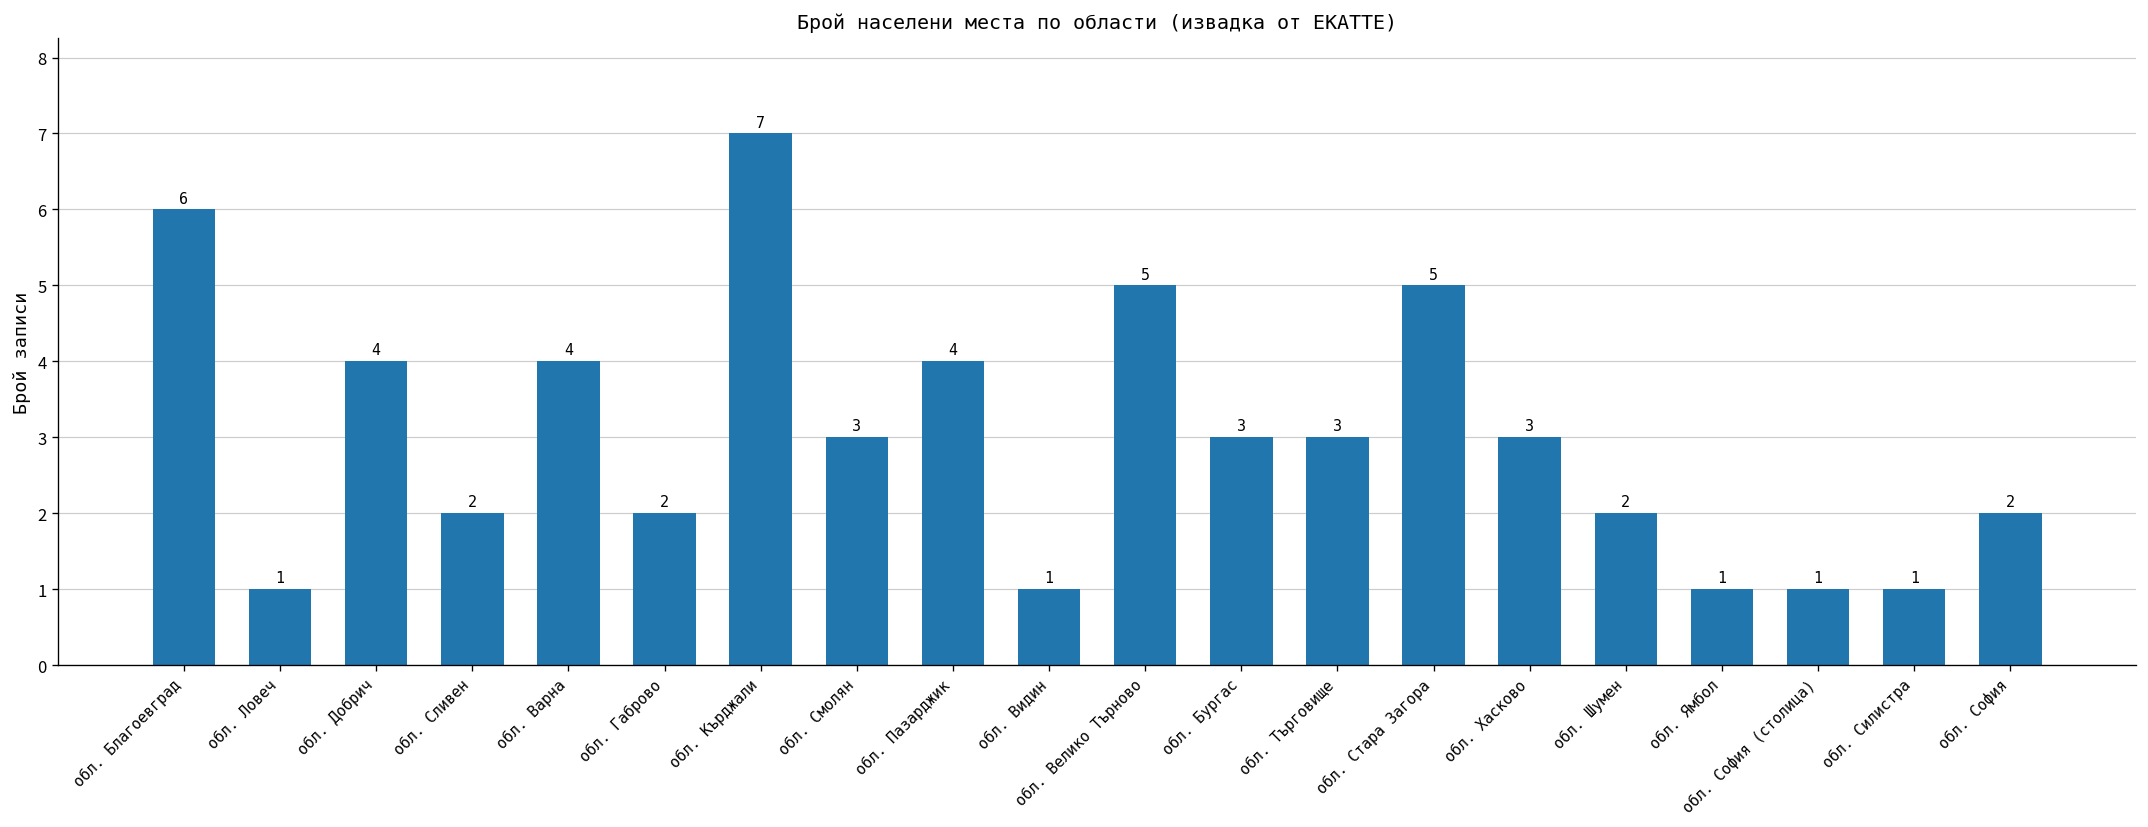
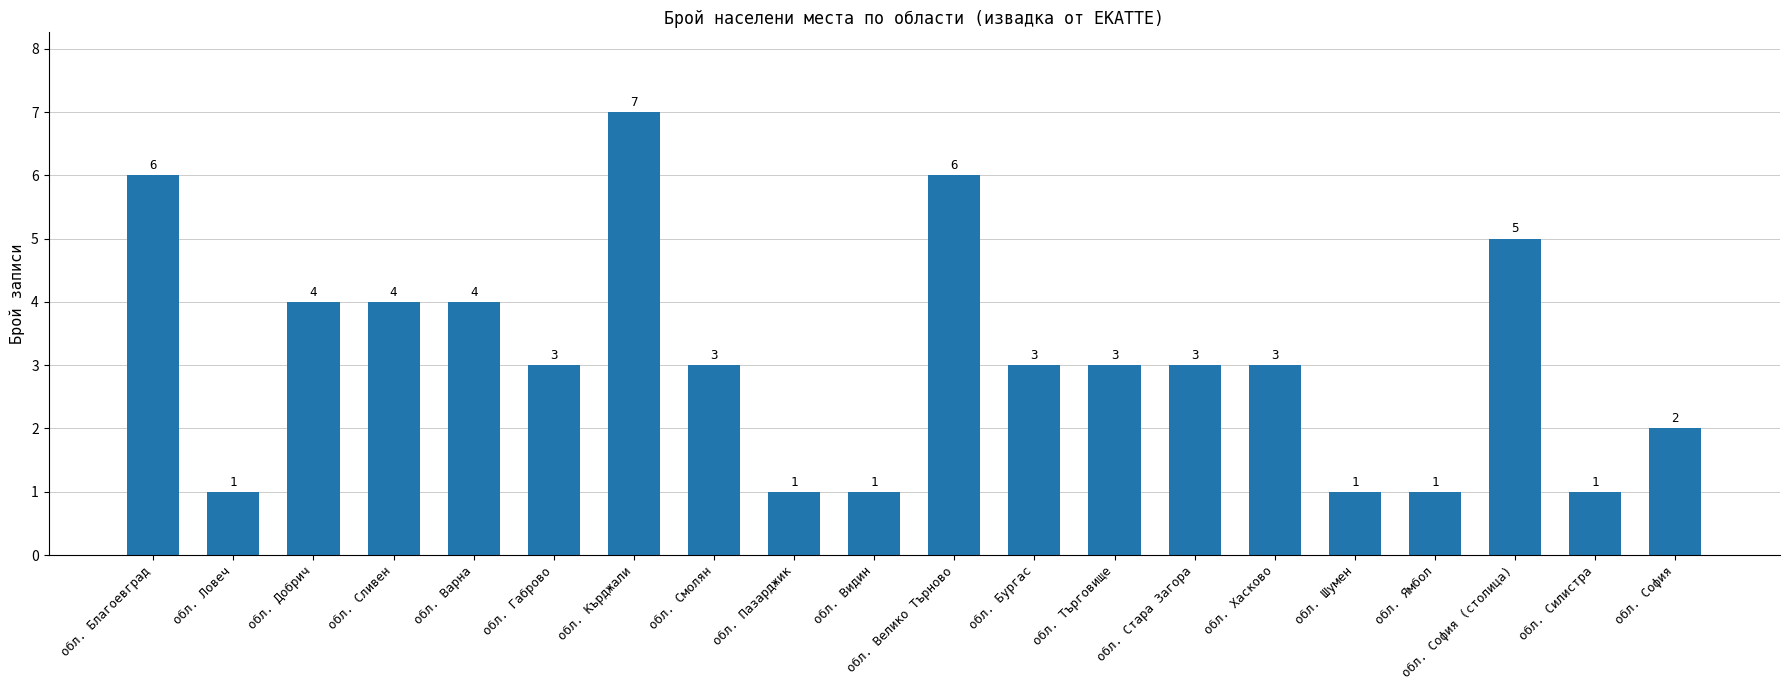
  {
    "обл. Благоевград": 6,
    "обл. Ловеч": 1,
    "обл. Добрич": 4,
-   "обл. Сливен": 2,
+   "обл. Сливен": 4,
    "обл. Варна": 4,
-   "обл. Габрово": 2,
+   "обл. Габрово": 3,
    "обл. Кърджали": 7,
    "обл. Смолян": 3,
-   "обл. Пазарджик": 4,
+   "обл. Пазарджик": 1,
    "обл. Видин": 1,
-   "обл. Велико Търново": 5,
+   "обл. Велико Търново": 6,
    "обл. Бургас": 3,
    "обл. Търговище": 3,
-   "обл. Стара Загора": 5,
+   "обл. Стара Загора": 3,
    "обл. Хасково": 3,
-   "обл. Шумен": 2,
+   "обл. Шумен": 1,
    "обл. Ямбол": 1,
-   "обл. София (столица)": 1,
+   "обл. София (столица)": 5,
    "обл. Силистра": 1,
    "обл. София": 2
  }
